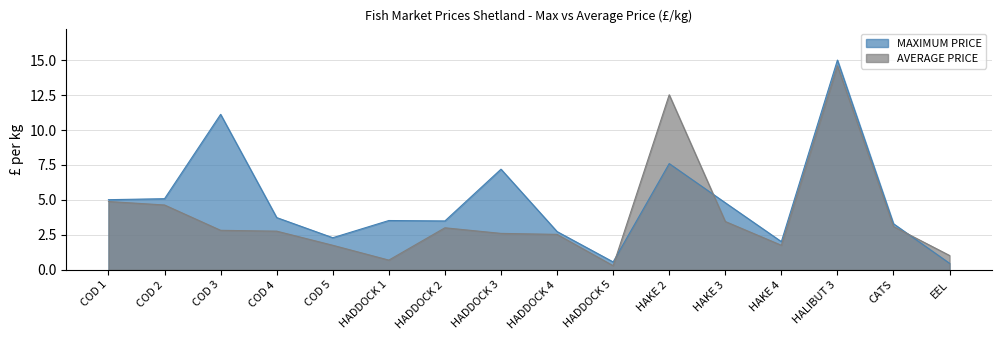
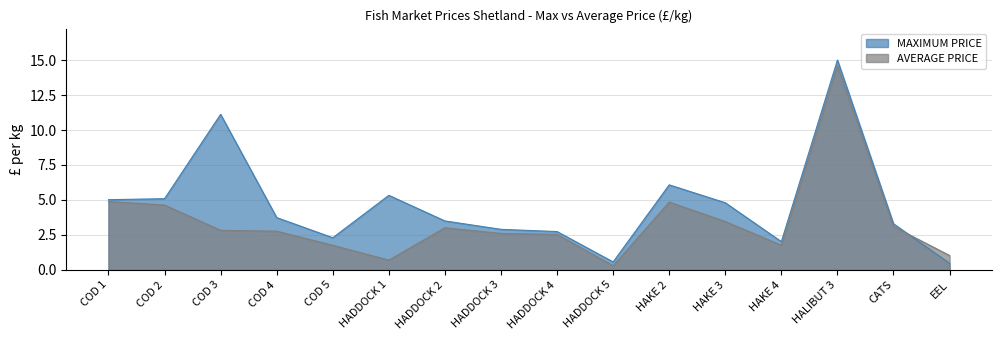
  {
    "MAXIMUM PRICE": {
      "COD 2": 5.1,
      "COD 3": 11.1,
      "COD 4": 3.7,
      "COD 5": 2.3,
-     "HADDOCK 1": 3.5,
+     "HADDOCK 1": 5.3,
      "HADDOCK 2": 3.5,
-     "HADDOCK 3": 7.2,
+     "HADDOCK 3": 2.9,
      "HADDOCK 4": 2.7,
      "HADDOCK 5": 0.6,
-     "HAKE 2": 7.6,
+     "HAKE 2": 6.1,
      "HAKE 3": 4.8,
      "HAKE 4": 2.0,
      "HALIBUT 3": 15.0,
      "CATS": 3.3,
      "EEL": 0.5
    },
    "AVERAGE PRICE": {
      "COD 2": 4.6,
      "COD 3": 2.8,
      "COD 4": 2.8,
      "COD 5": 1.8,
      "HADDOCK 1": 0.7,
      "HADDOCK 2": 3.0,
      "HADDOCK 3": 2.6,
      "HADDOCK 4": 2.5,
      "HADDOCK 5": 0.3,
-     "HAKE 2": 12.5,
+     "HAKE 2": 4.9,
      "HAKE 3": 3.5,
      "HAKE 4": 1.8,
      "HALIBUT 3": 14.6,
      "CATS": 3.1,
      "EEL": 1.0
    }
  }
